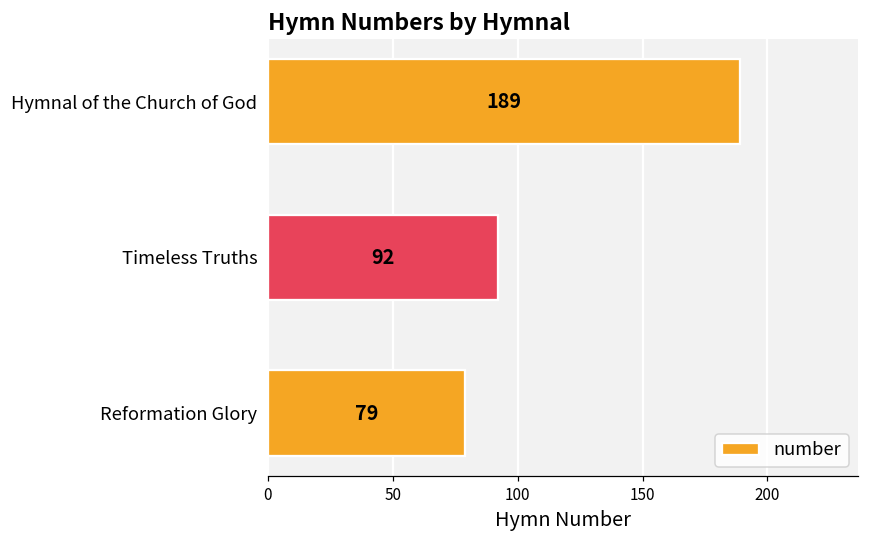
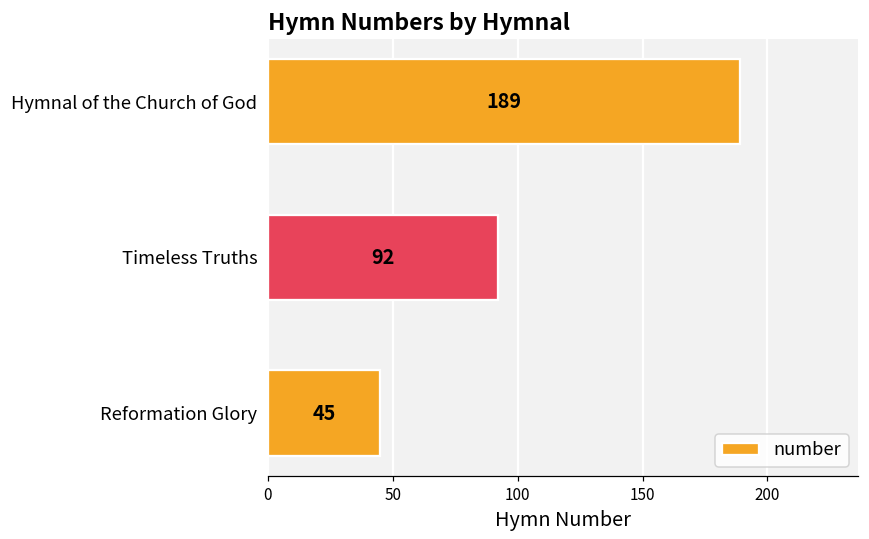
  {
    "Hymnal of the Church of God": 189,
    "Timeless Truths": 92,
-   "Reformation Glory": 79
+   "Reformation Glory": 45
  }
